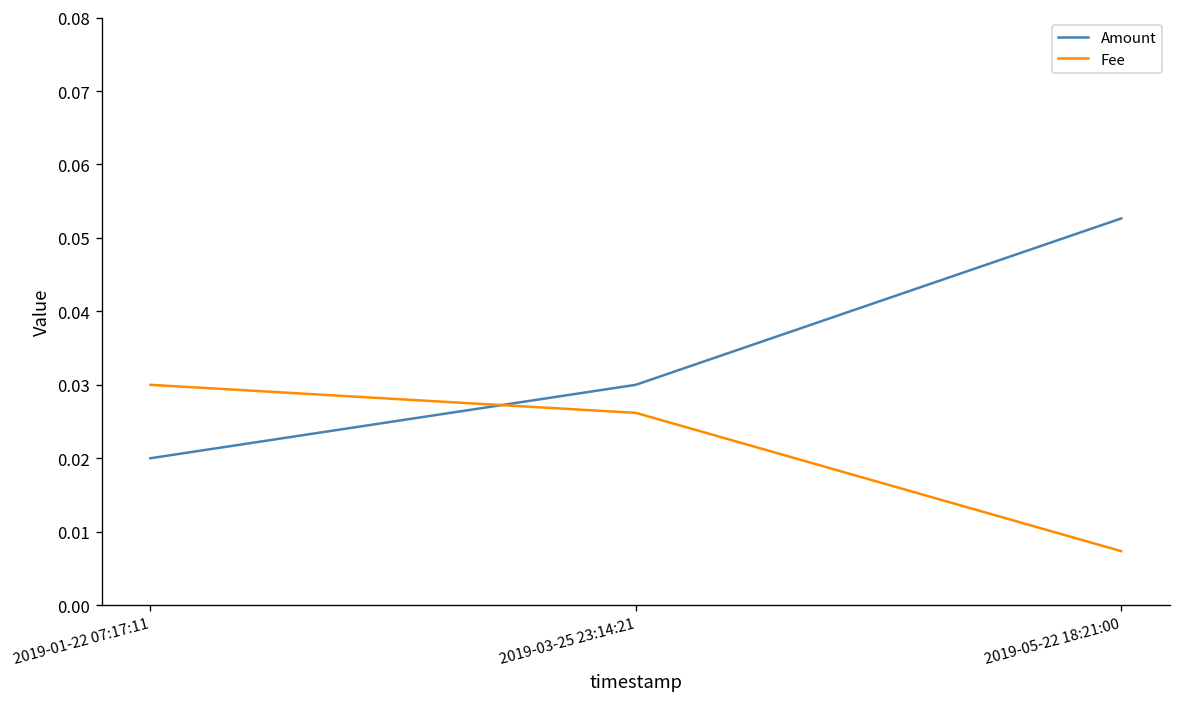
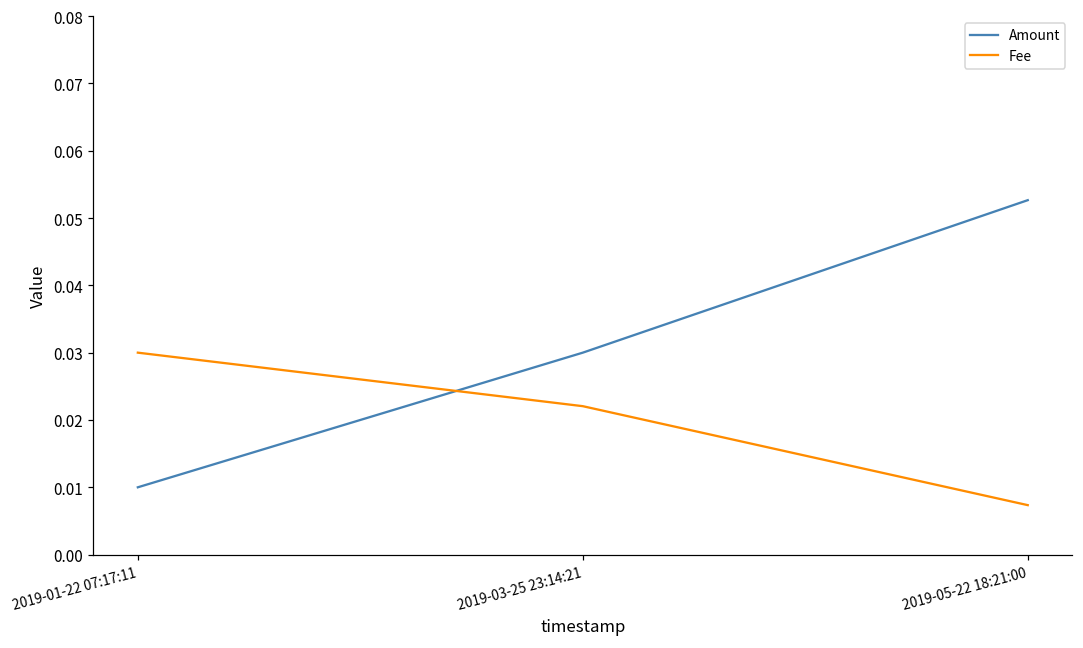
  {
    "Amount": {
-     "2019-01-22 07:17:11": 0.02,
+     "2019-01-22 07:17:11": 0.01,
      "2019-03-25 23:14:21": 0.03,
      "2019-05-22 18:21:00": 0.053
    },
    "Fee": {
      "2019-01-22 07:17:11": 0.030,
-     "2019-03-25 23:14:21": 0.026,
+     "2019-03-25 23:14:21": 0.022,
      "2019-05-22 18:21:00": 0.007
    }
  }
